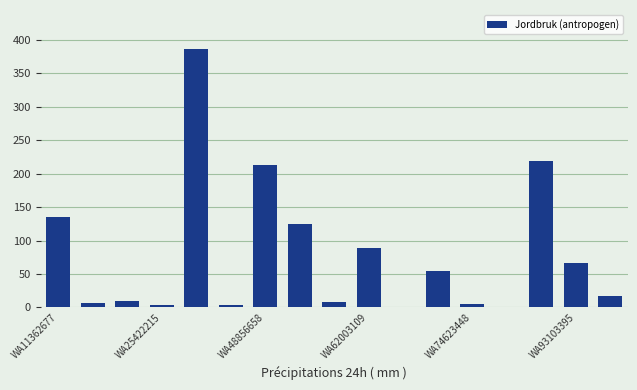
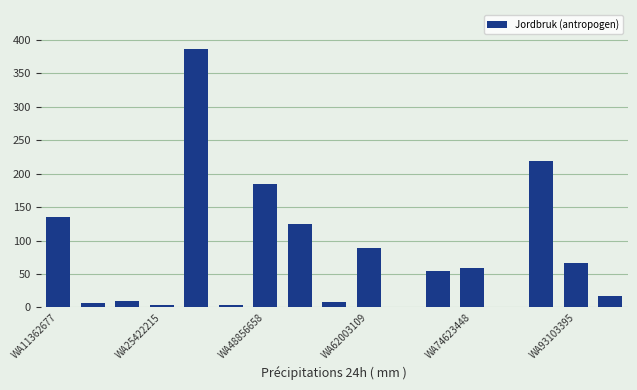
  {
    "WA11362677": 130,
-   "WA48856658": 210,
+   "WA48856658": 180,
    "WA62003109": 90,
-   "WA74623448": 10,
+   "WA74623448": 60,
    "WA93103395": 70
  }
